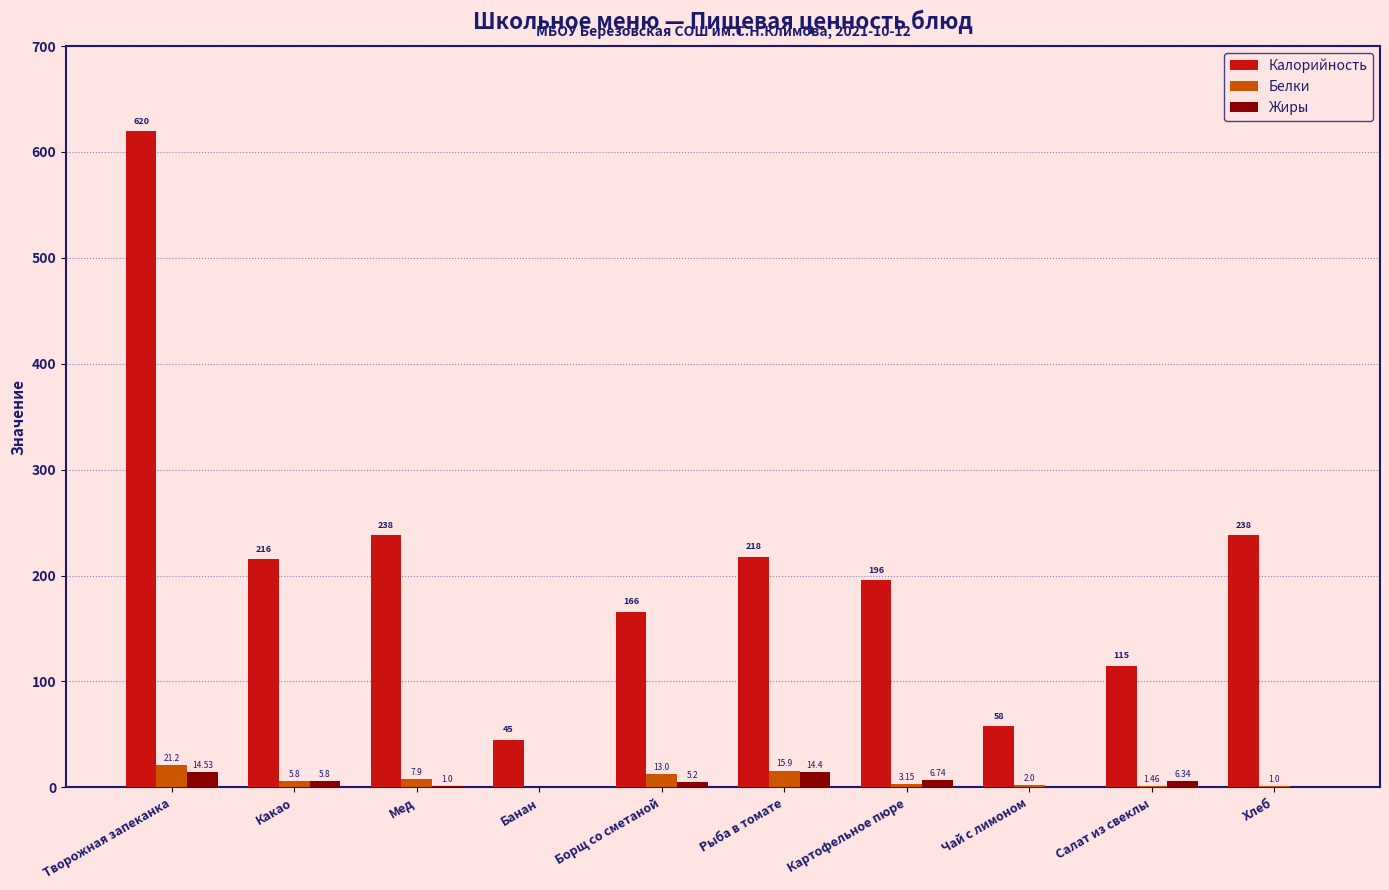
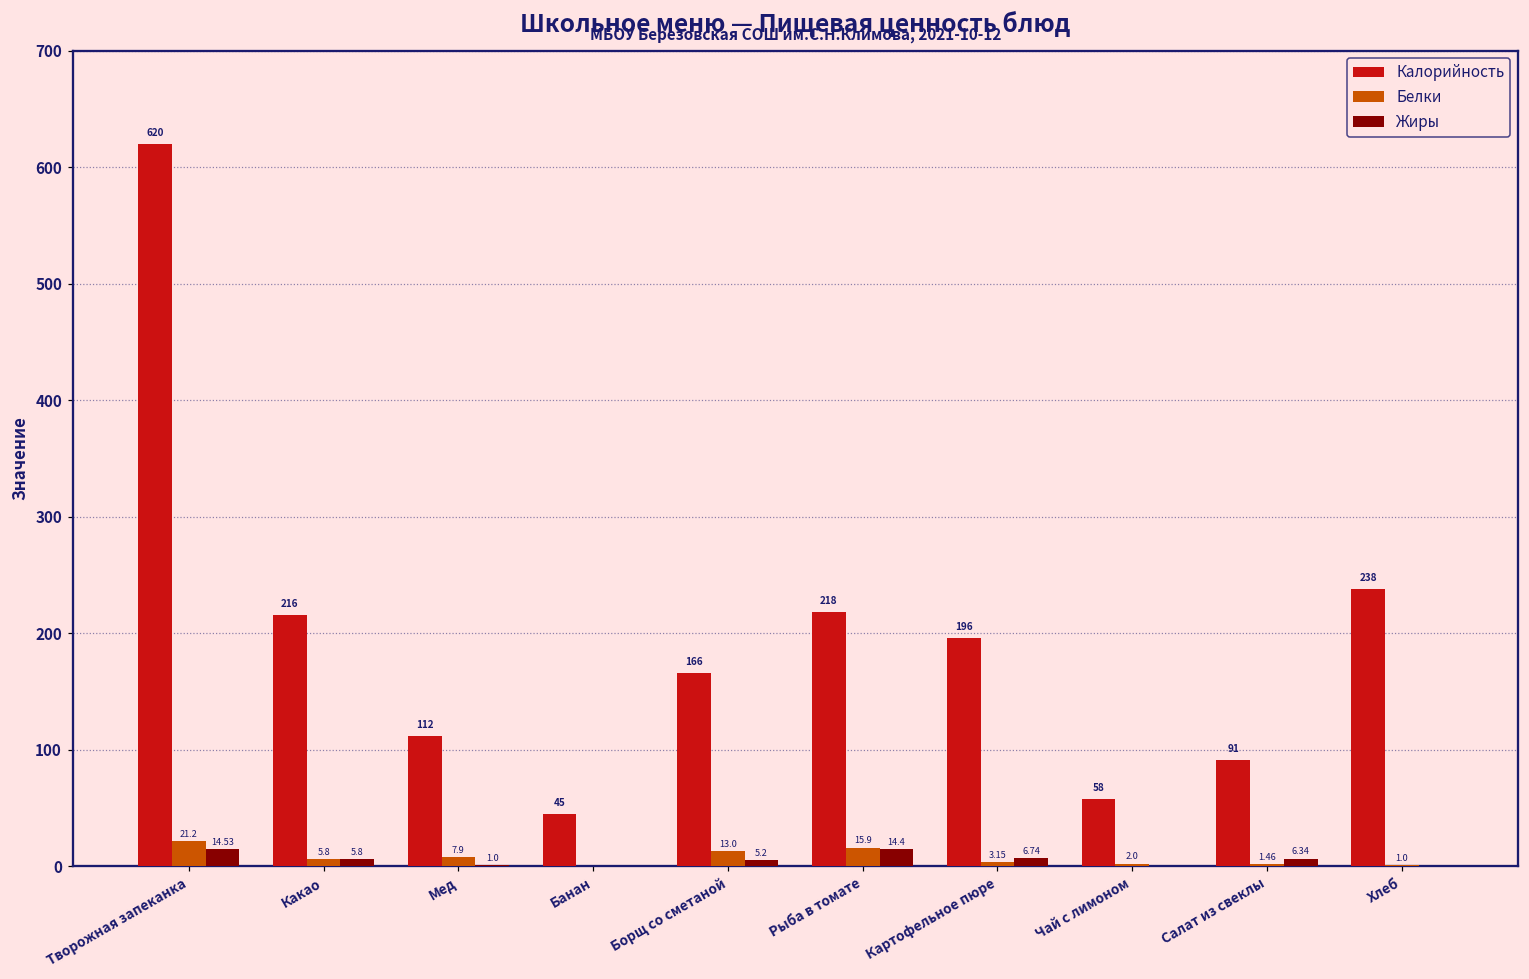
  {
    "Калорийность": {
      "Творожная запеканка": 620,
      "Какао": 216,
-     "Мед": 238,
+     "Мед": 112,
      "Банан": 45,
      "Борщ со сметаной": 166,
      "Рыба в томате": 218,
      "Картофельное пюре": 196,
      "Чай с лимоном": 58,
-     "Салат из свеклы": 115,
+     "Салат из свеклы": 91,
      "Хлеб": 238
    },
    "Белки": {
      "Творожная запеканка": 21.2,
      "Какао": 5.8,
      "Мед": 7.9,
      "Борщ со сметаной": 13.0,
      "Рыба в томате": 15.9,
      "Картофельное пюре": 3.15,
      "Чай с лимоном": 2.0,
      "Салат из свеклы": 1.46,
      "Хлеб": 1.0
    },
    "Жиры": {
      "Творожная запеканка": 14.53,
      "Какао": 5.8,
      "Мед": 1.0,
      "Борщ со сметаной": 5.2,
      "Рыба в томате": 14.4,
      "Картофельное пюре": 6.74,
      "Салат из свеклы": 6.34
    }
  }
